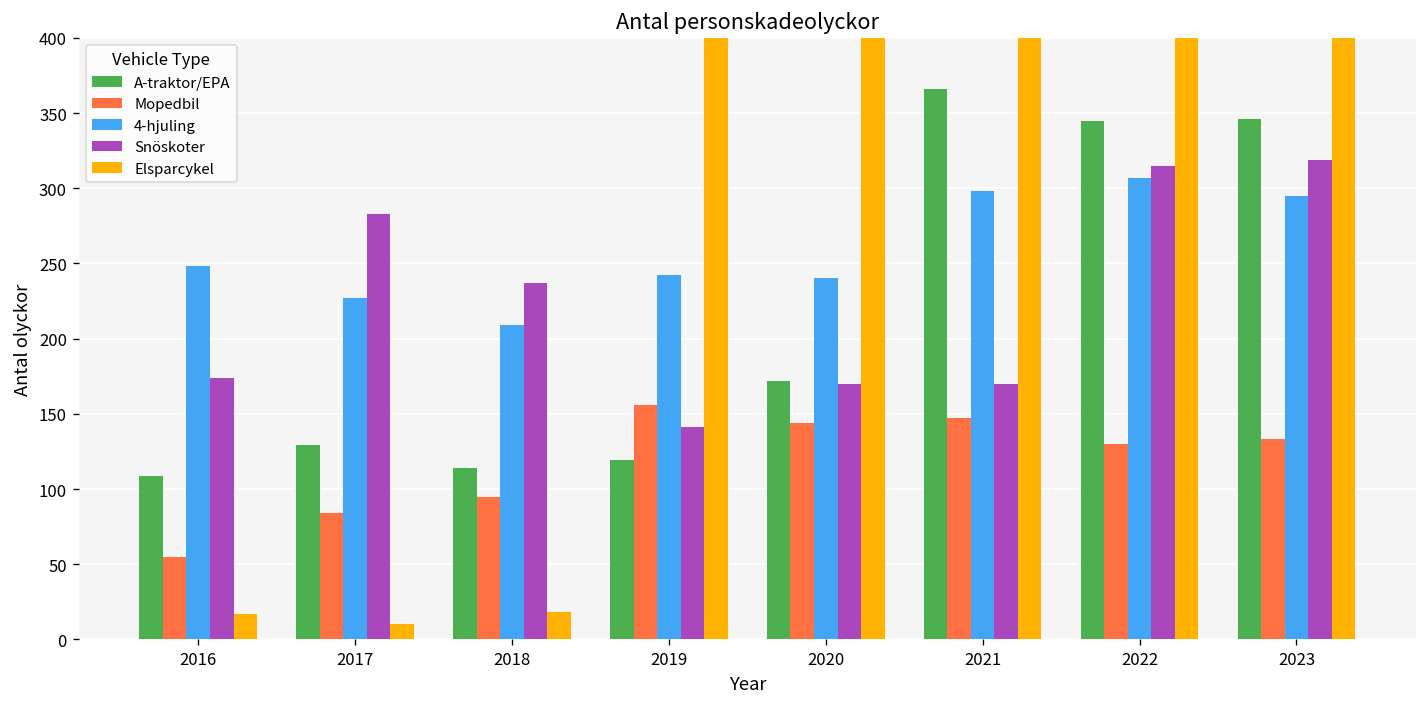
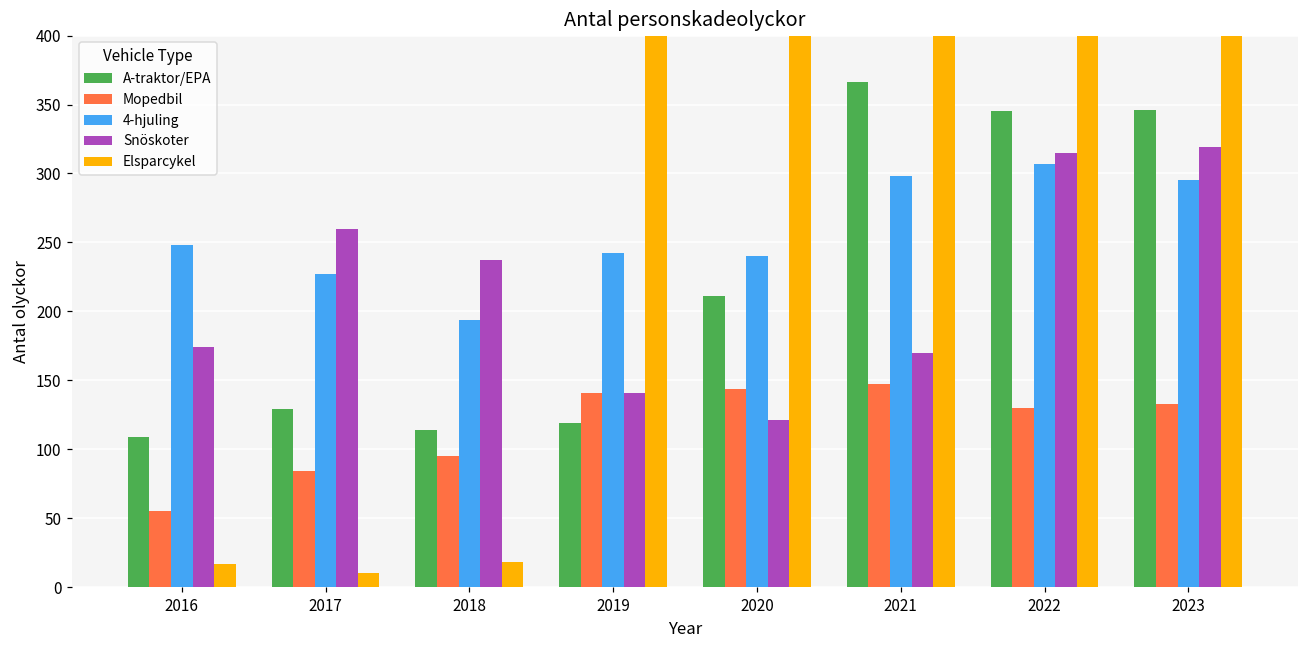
  {
    "A-traktor/EPA": {
      "2016": 109,
      "2017": 129,
      "2018": 114,
      "2019": 119,
-     "2020": 172,
+     "2020": 211,
      "2021": 366,
      "2022": 345,
      "2023": 346
    },
    "Mopedbil": {
      "2016": 55,
      "2017": 84,
      "2018": 95,
-     "2019": 156,
+     "2019": 141,
      "2020": 144,
      "2021": 147,
      "2022": 130,
      "2023": 133
    },
    "4-hjuling": {
      "2016": 248,
      "2017": 227,
-     "2018": 209,
+     "2018": 194,
      "2019": 242,
      "2020": 240,
      "2021": 298,
      "2022": 307,
      "2023": 295
    },
    "Snöskoter": {
      "2016": 174,
-     "2017": 283,
+     "2017": 260,
      "2018": 237,
      "2019": 141,
-     "2020": 170,
+     "2020": 121,
      "2021": 170,
      "2022": 315,
      "2023": 319
    },
    "Elsparcykel": {
      "2016": 17,
      "2017": 10,
      "2018": 18
    }
  }
